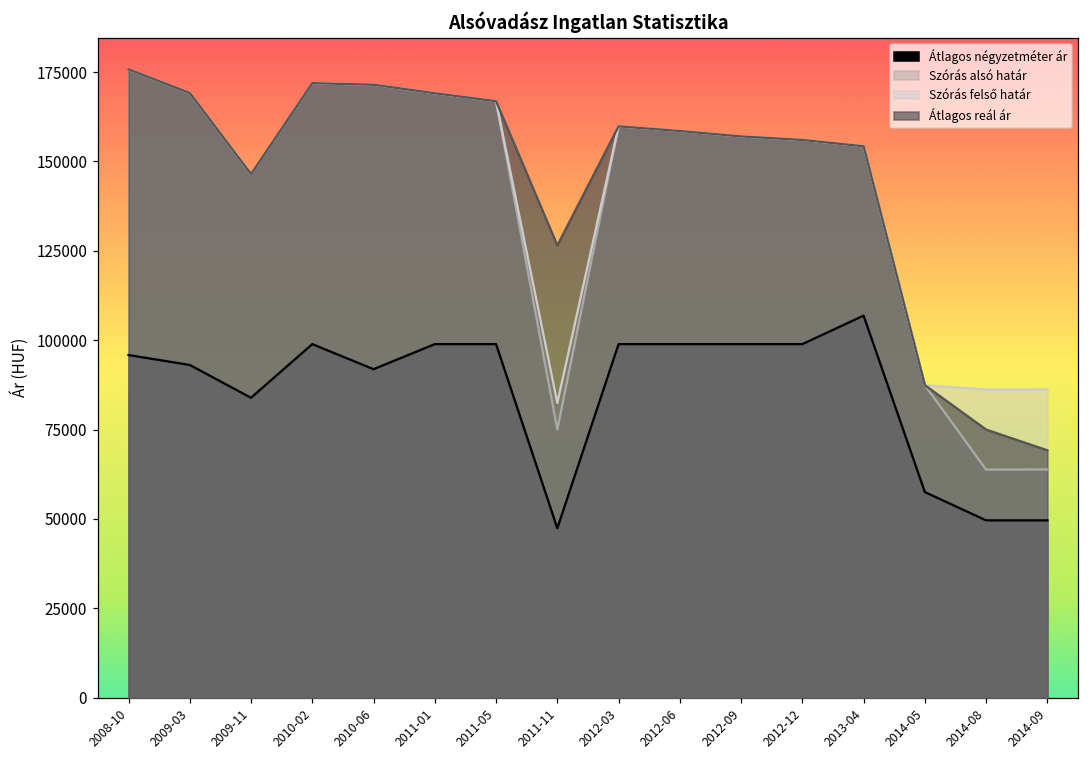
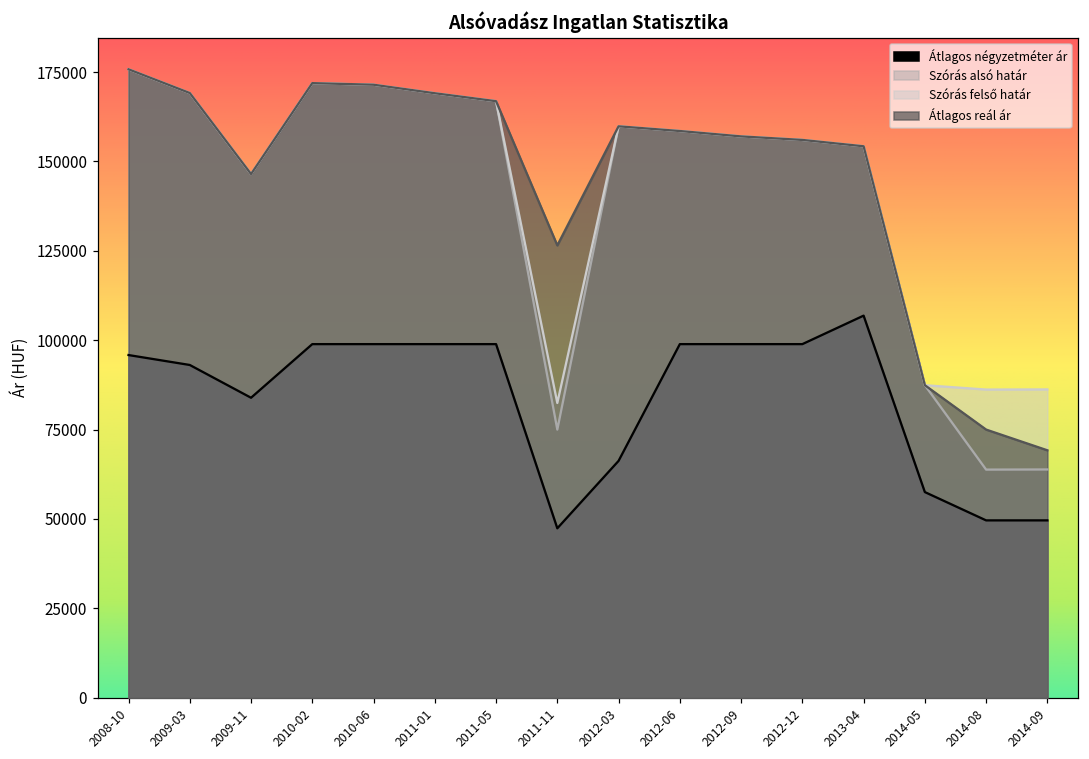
  {
    "Átlagos négyzetméter ár": {
      "2008-10": 96000,
      "2009-03": 93000,
      "2009-11": 84000,
      "2010-02": 99000,
-     "2010-06": 92000,
+     "2010-06": 99000,
      "2011-01": 99000,
      "2011-05": 99000,
      "2011-11": 47000,
-     "2012-03": 99000,
+     "2012-03": 66000,
      "2012-06": 99000,
      "2012-09": 99000,
      "2012-12": 99000,
      "2013-04": 107000,
      "2014-05": 58000,
      "2014-08": 50000,
      "2014-09": 50000
    },
    "Átlagos reál ár": {
      "2011-11": 127000,
      "2014-08": 75000,
      "2014-09": 69000
    }
  }
